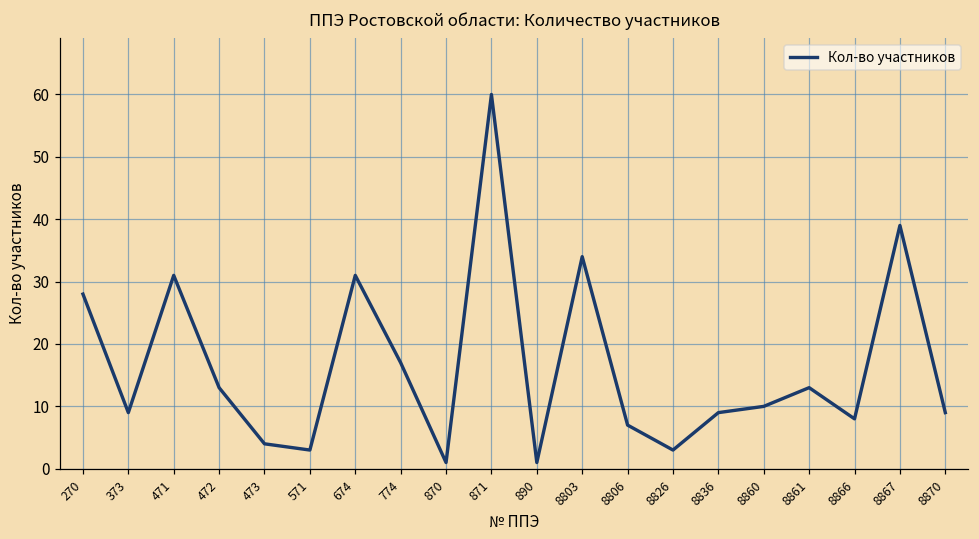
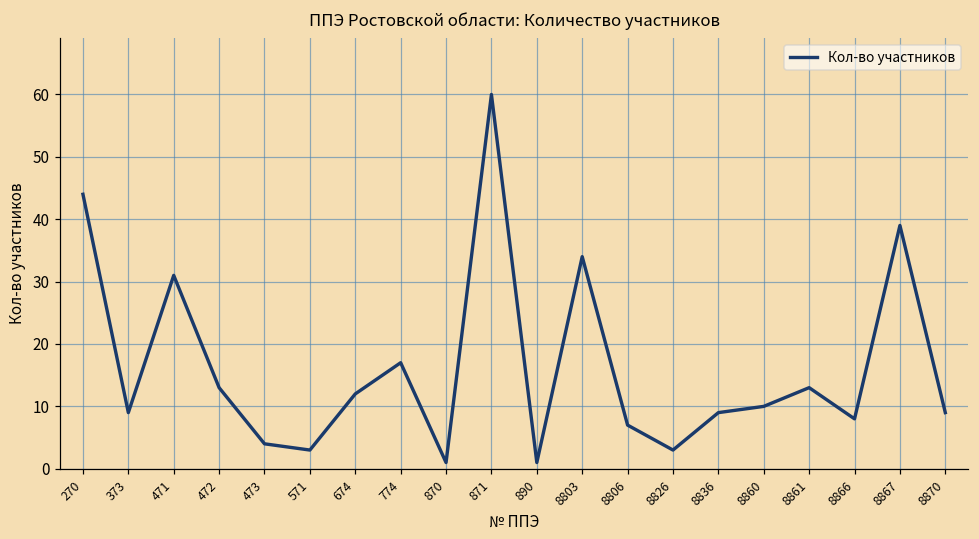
  {
-   "270": 28,
+   "270": 44,
    "373": 9,
    "471": 31,
    "472": 13,
    "473": 4,
    "571": 3,
-   "674": 31,
+   "674": 12,
    "774": 17,
    "870": 1,
    "871": 60,
    "890": 1,
    "8803": 34,
    "8806": 7,
    "8826": 3,
    "8836": 9,
    "8860": 10,
    "8861": 13,
    "8866": 8,
    "8867": 39,
    "8870": 9
  }
